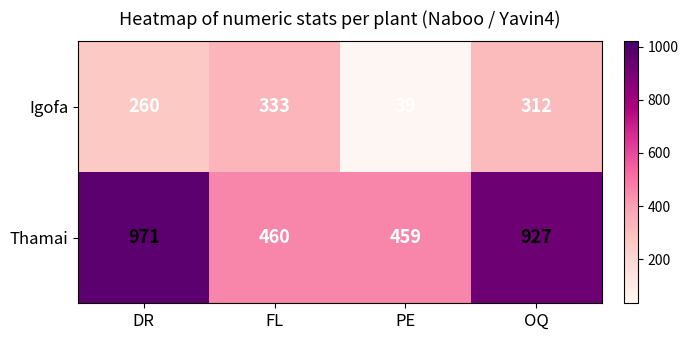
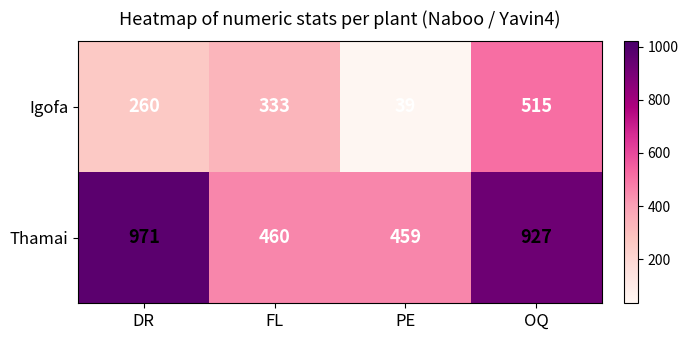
  {
    "Igofa": {
      "DR": 260,
      "FL": 333,
-     "OQ": 312
+     "OQ": 515
    },
    "Thamai": {
      "DR": 971,
      "FL": 460,
      "PE": 459,
      "OQ": 927
    }
  }
